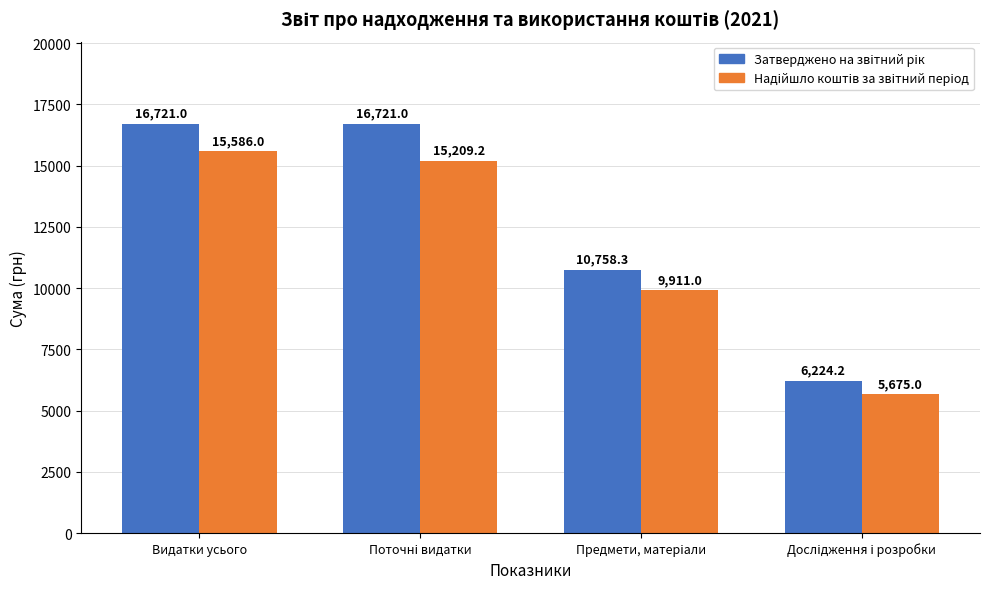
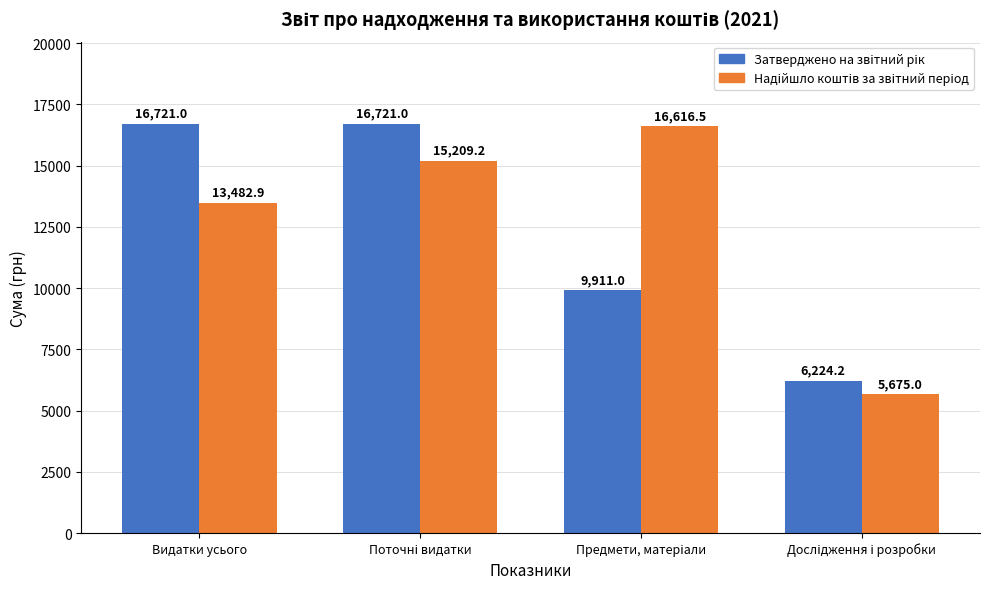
  {
    "Затверджено на звітний рік": {
      "Видатки усього": "16,721.0",
      "Поточні видатки": "16,721.0",
-     "Предмети, матеріали": "10,758.3",
+     "Предмети, матеріали": "9,911.0",
      "Дослідження і розробки": "6,224.2"
    },
    "Надійшло коштів за звітний період": {
-     "Видатки усього": "15,586.0",
+     "Видатки усього": "13,482.9",
      "Поточні видатки": "15,209.2",
-     "Предмети, матеріали": "9,911.0",
+     "Предмети, матеріали": "16,616.5",
      "Дослідження і розробки": "5,675.0"
    }
  }
